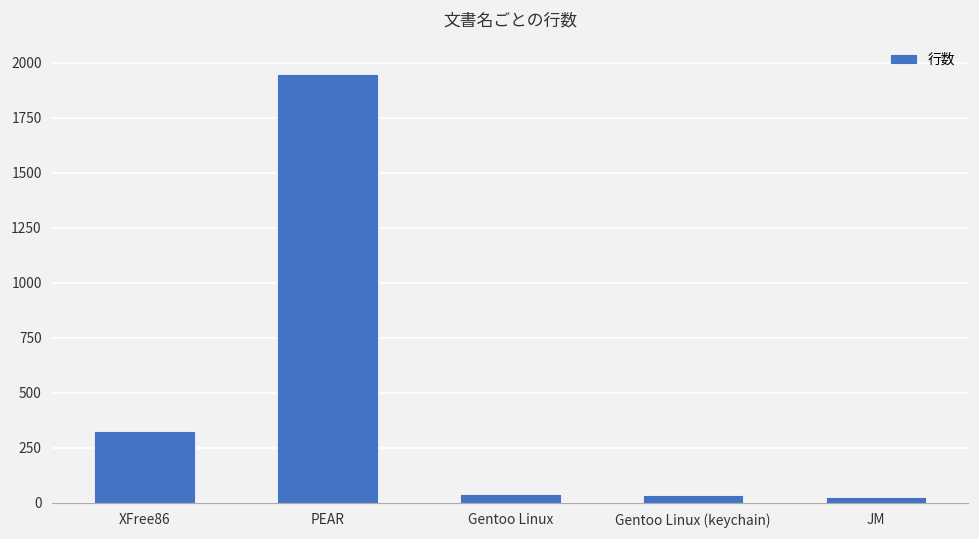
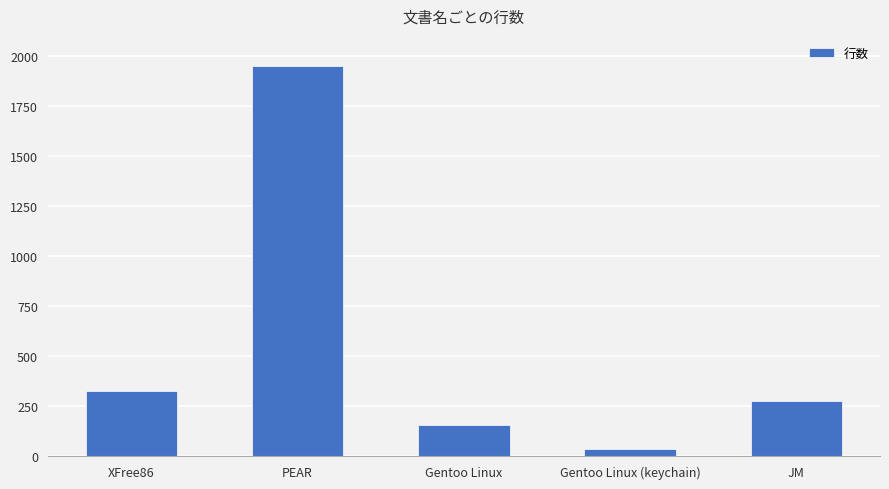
  {
    "XFree86": 330,
    "PEAR": 1950,
-   "Gentoo Linux": 40,
+   "Gentoo Linux": 160,
    "Gentoo Linux (keychain)": 30,
-   "JM": 20
+   "JM": 270
  }
